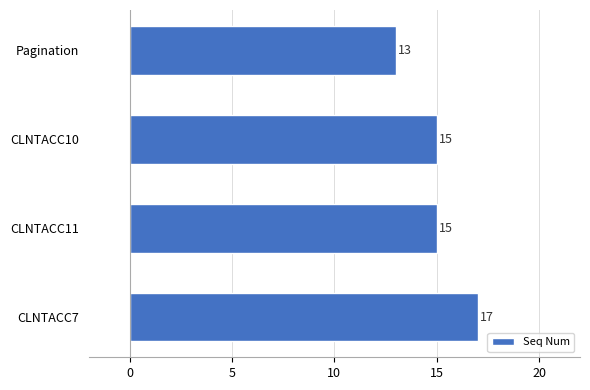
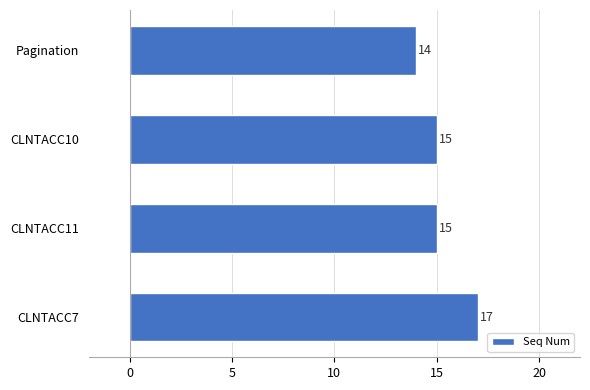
  {
-   "Pagination": 13,
+   "Pagination": 14,
    "CLNTACC10": 15,
    "CLNTACC11": 15,
    "CLNTACC7": 17
  }
